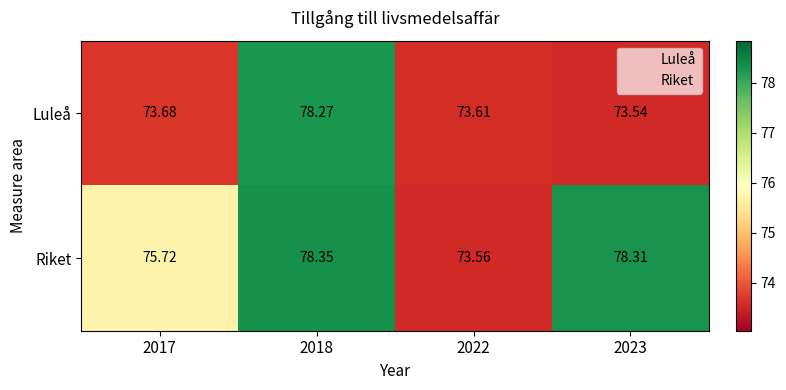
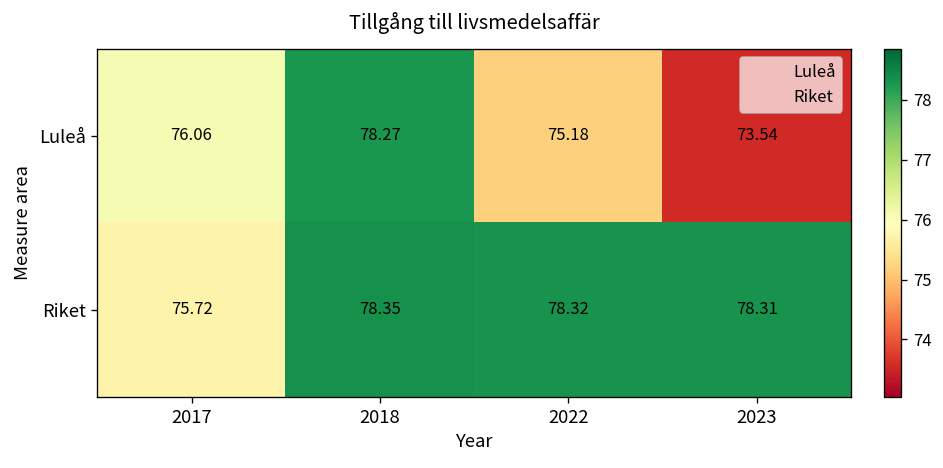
  {
    "Luleå": {
-     "2017": 73.68,
+     "2017": 76.06,
      "2018": 78.27,
-     "2022": 73.61,
+     "2022": 75.18,
      "2023": 73.54
    },
    "Riket": {
      "2017": 75.72,
      "2018": 78.35,
-     "2022": 73.56,
+     "2022": 78.32,
      "2023": 78.31
    }
  }
